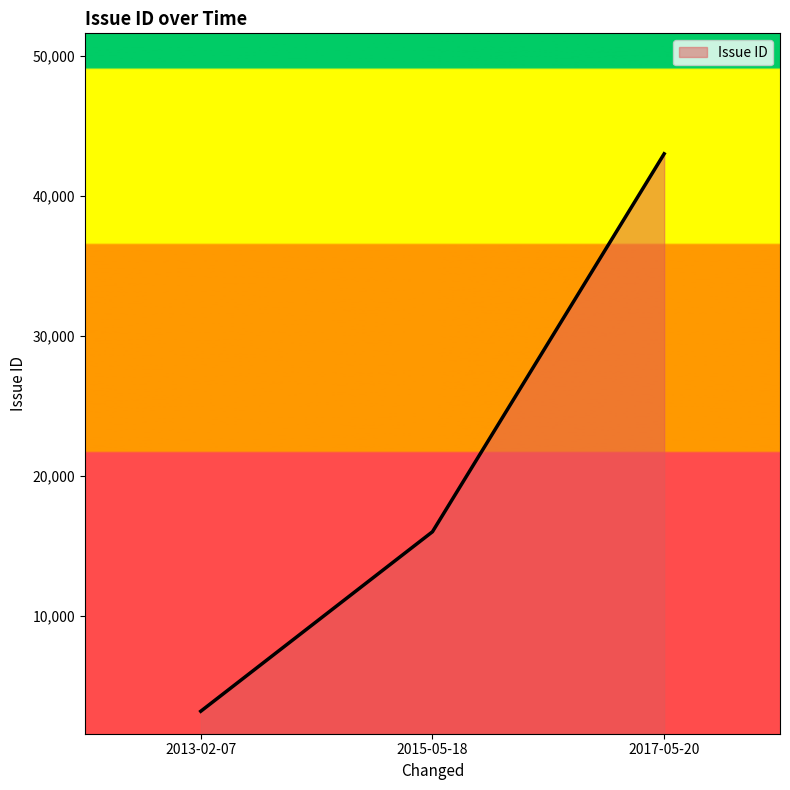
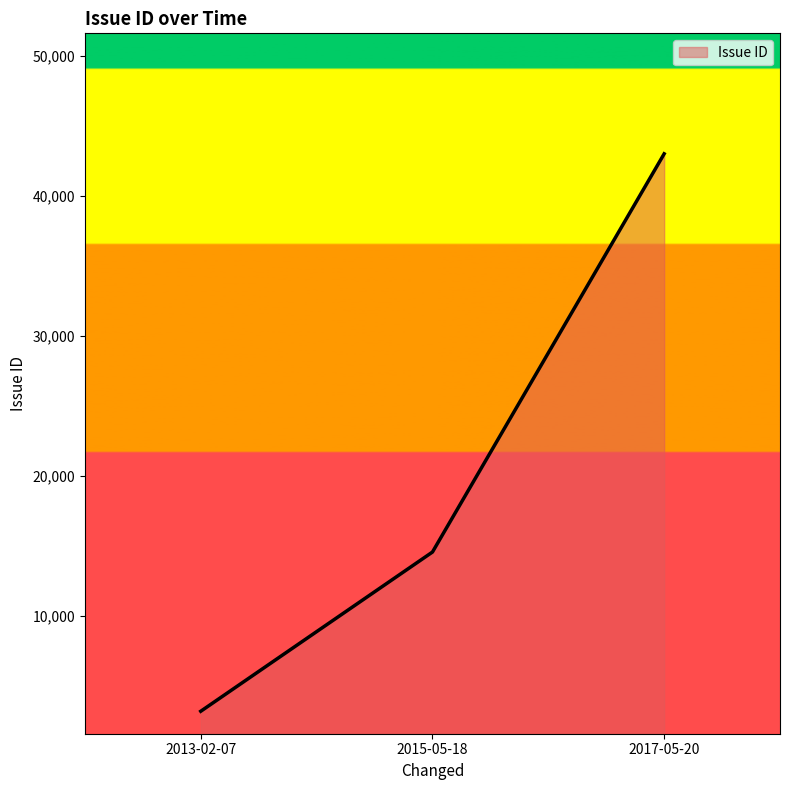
  {
    "2013-02-07": "3,200",
-   "2015-05-18": "16,000",
+   "2015-05-18": "14,600",
    "2017-05-20": "43,000"
  }
